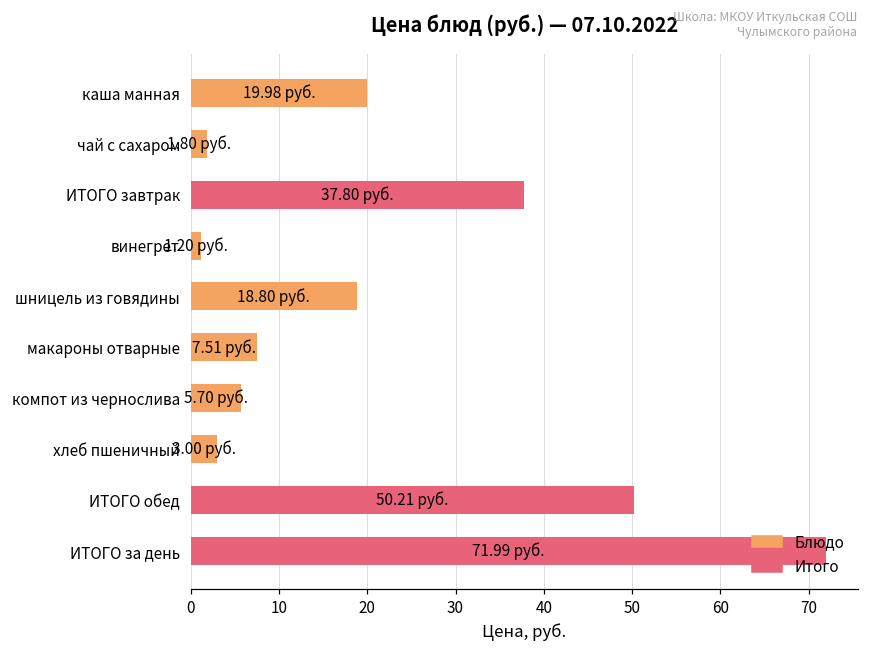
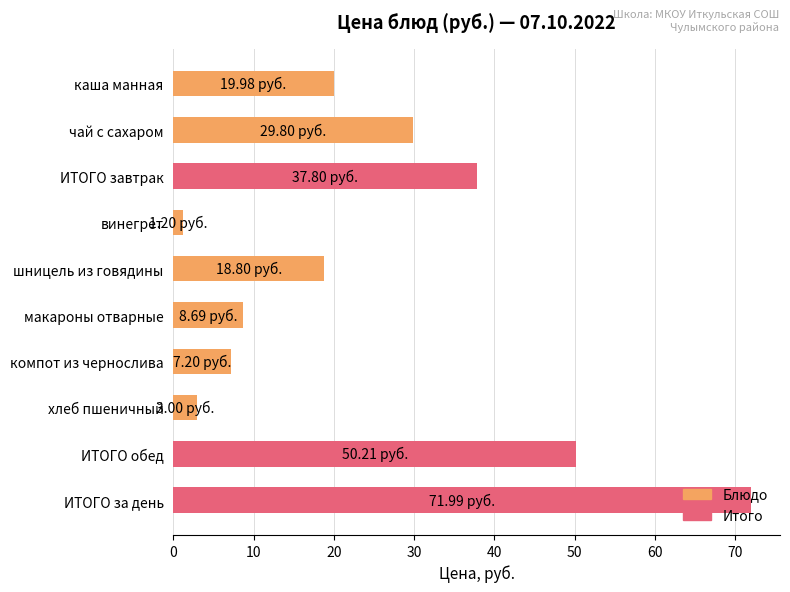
  {
    "каша манная": 19.98,
-   "чай с сахаром": 1.80,
+   "чай с сахаром": 29.80,
    "ИТОГО завтрак": 37.80,
    "винегрет": 1.20,
    "шницель из говядины": 18.80,
-   "макароны отварные": 7.51,
-   "компот из чернослива": 5.70,
+   "макароны отварные": 8.69,
+   "компот из чернослива": 7.20,
    "хлеб пшеничный": 3.00,
    "ИТОГО обед": 50.21,
    "ИТОГО за день": 71.99
  }
